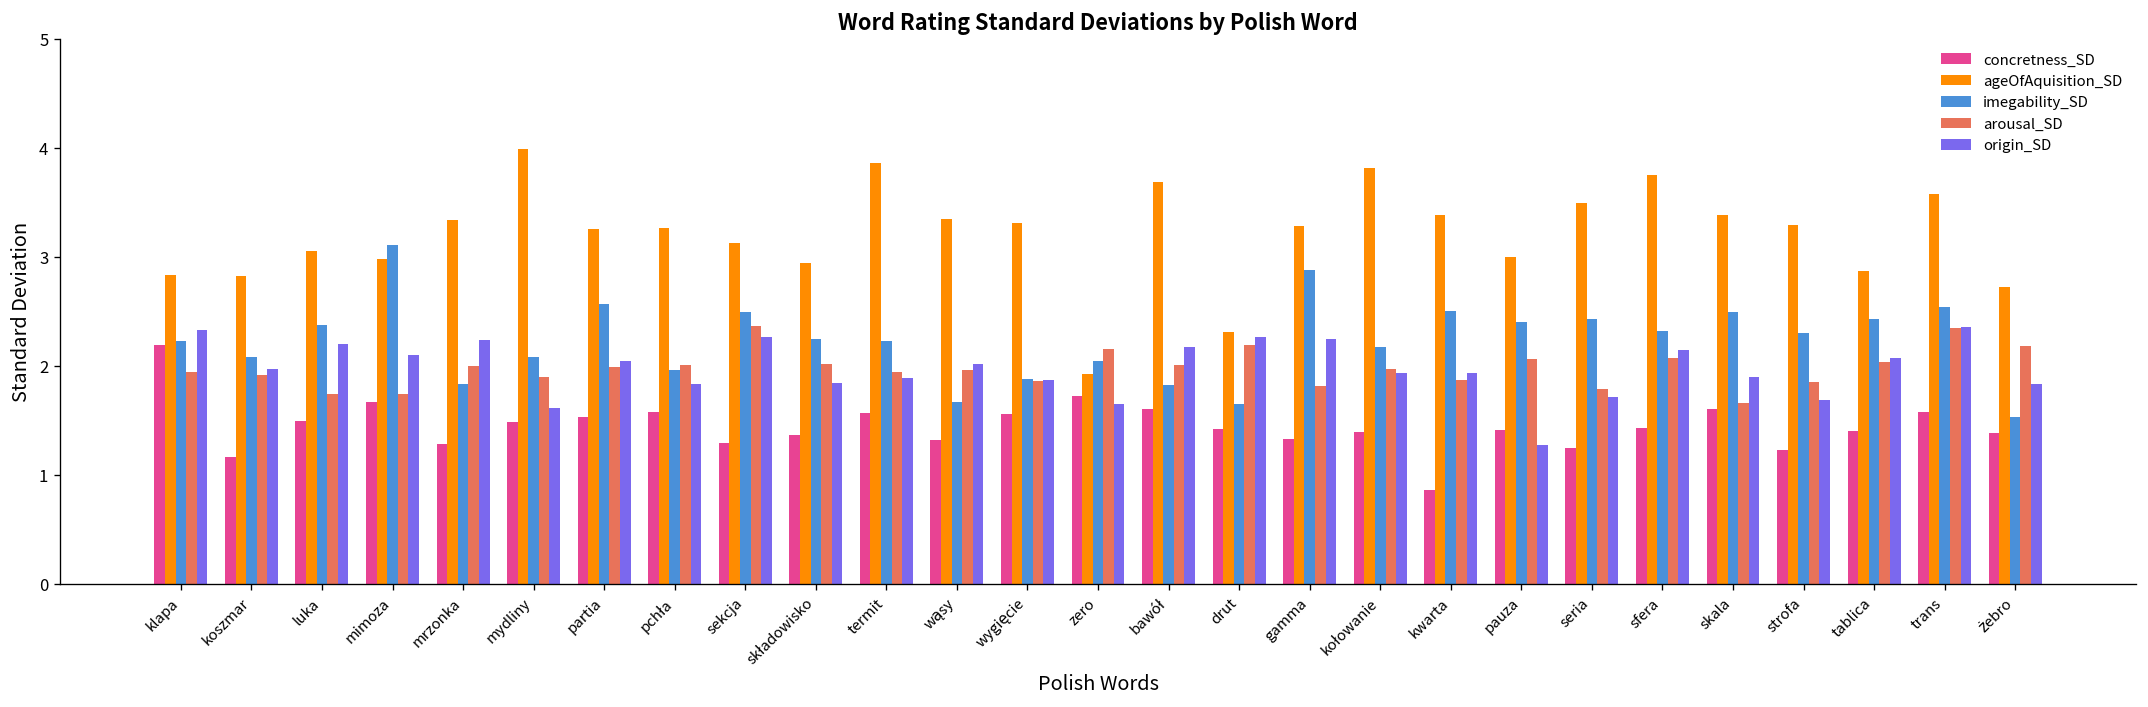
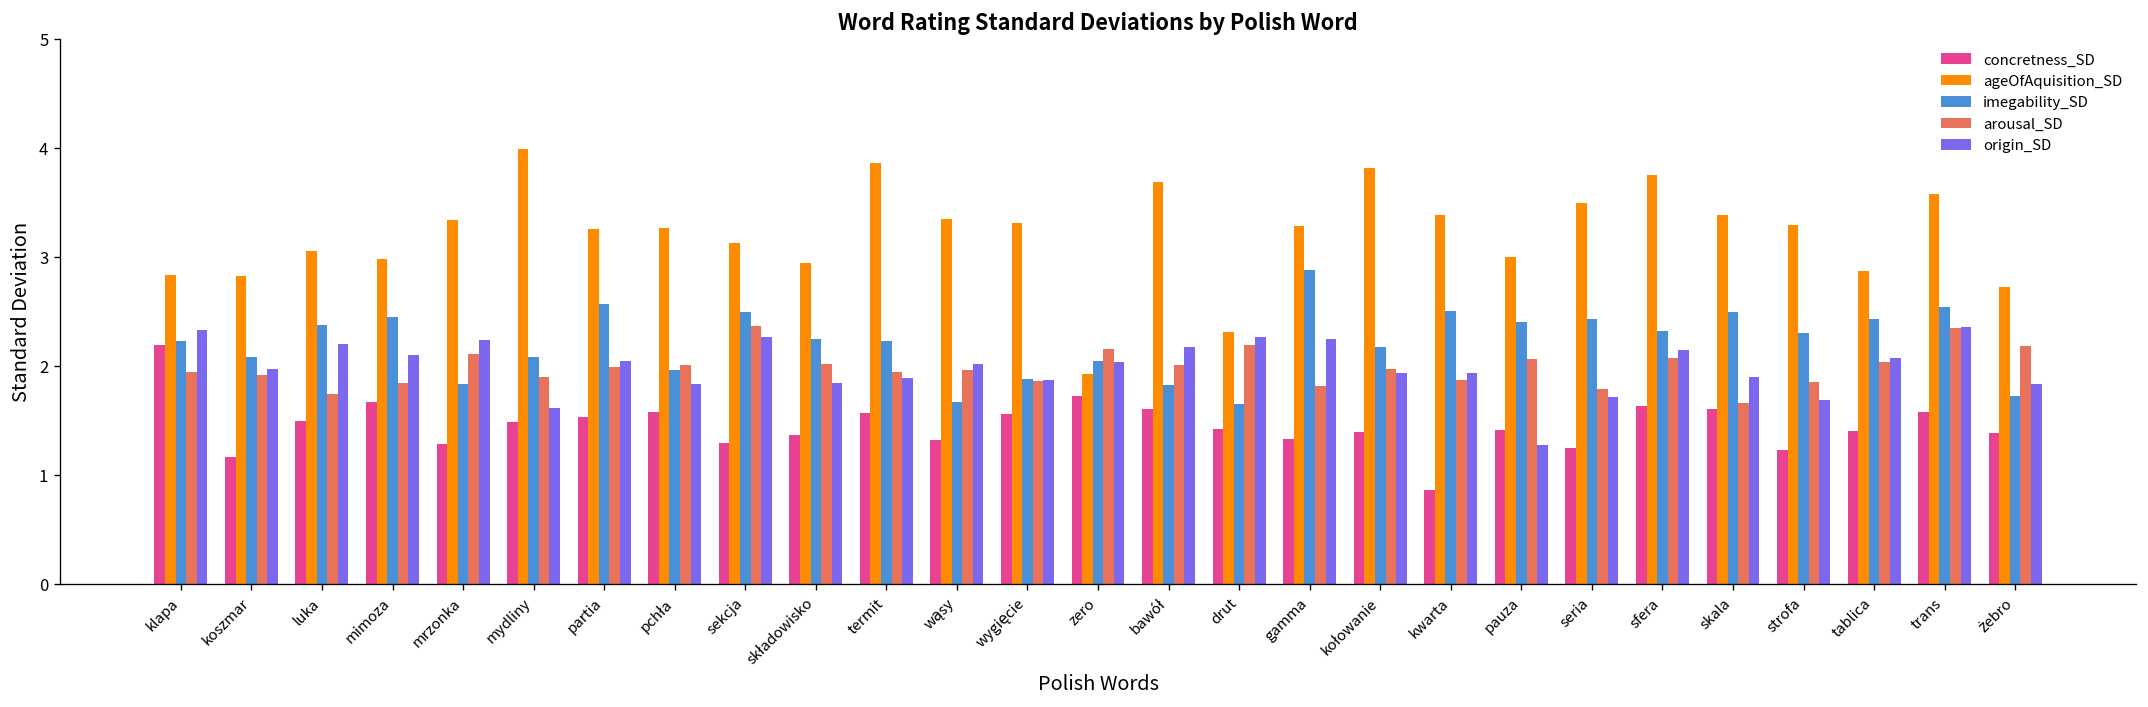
  {
    "concretness_SD": {
      "klapa": 2.2,
      "koszmar": 1.2,
      "luka": 1.5,
      "mimoza": 1.7,
      "mrzonka": 1.3,
      "mydliny": 1.5,
      "partia": 1.5,
      "pchła": 1.6,
      "sekcja": 1.3,
      "składowisko": 1.4,
      "termit": 1.6,
      "wąsy": 1.3,
      "wygięcie": 1.6,
      "zero": 1.7,
      "bawół": 1.6,
      "drut": 1.4,
      "gamma": 1.3,
      "kołowanie": 1.4,
      "kwarta": 0.9,
      "pauza": 1.4,
      "seria": 1.2,
-     "sfera": 1.4,
+     "sfera": 1.6,
      "skala": 1.6,
      "strofa": 1.2,
      "tablica": 1.4,
      "trans": 1.6,
      "żebro": 1.4
    },
    "ageOfAquisition_SD": {
      "klapa": 2.8,
      "koszmar": 2.8,
      "luka": 3.1,
      "mimoza": 3.0,
      "mrzonka": 3.3,
      "mydliny": 4.0,
      "partia": 3.3,
      "pchła": 3.3,
      "sekcja": 3.1,
      "składowisko": 2.9,
      "termit": 3.9,
      "wąsy": 3.3,
      "wygięcie": 3.3,
      "zero": 1.9,
      "bawół": 3.7,
      "drut": 2.3,
      "gamma": 3.3,
      "kołowanie": 3.8,
      "kwarta": 3.4,
      "pauza": 3.0,
      "seria": 3.5,
      "sfera": 3.8,
      "skala": 3.4,
      "strofa": 3.3,
      "tablica": 2.9,
      "trans": 3.6,
      "żebro": 2.7
    },
    "imegability_SD": {
      "klapa": 2.2,
      "koszmar": 2.1,
      "luka": 2.4,
-     "mimoza": 3.1,
+     "mimoza": 2.4,
      "mrzonka": 1.8,
      "mydliny": 2.1,
      "partia": 2.6,
      "pchła": 2.0,
      "sekcja": 2.5,
      "składowisko": 2.2,
      "termit": 2.2,
      "wąsy": 1.7,
      "wygięcie": 1.9,
      "zero": 2.0,
      "bawół": 1.8,
      "drut": 1.6,
      "gamma": 2.9,
      "kołowanie": 2.2,
      "kwarta": 2.5,
      "pauza": 2.4,
      "seria": 2.4,
      "sfera": 2.3,
      "skala": 2.5,
      "strofa": 2.3,
      "tablica": 2.4,
      "trans": 2.5,
-     "żebro": 1.5
+     "żebro": 1.7
    },
    "arousal_SD": {
      "klapa": 1.9,
      "koszmar": 1.9,
      "luka": 1.7,
-     "mimoza": 1.7,
-     "mrzonka": 2.0,
+     "mimoza": 1.8,
+     "mrzonka": 2.1,
      "mydliny": 1.9,
      "partia": 2.0,
      "pchła": 2.0,
      "sekcja": 2.4,
      "składowisko": 2.0,
      "termit": 1.9,
      "wąsy": 2.0,
      "wygięcie": 1.9,
      "zero": 2.2,
      "bawół": 2.0,
      "drut": 2.2,
      "gamma": 1.8,
      "kołowanie": 2.0,
      "kwarta": 1.9,
      "pauza": 2.1,
      "seria": 1.8,
      "sfera": 2.1,
      "skala": 1.7,
      "strofa": 1.9,
      "tablica": 2.0,
      "trans": 2.3,
      "żebro": 2.2
    },
    "origin_SD": {
      "klapa": 2.3,
      "koszmar": 2.0,
      "luka": 2.2,
      "mimoza": 2.1,
      "mrzonka": 2.2,
      "mydliny": 1.6,
      "partia": 2.0,
      "pchła": 1.8,
      "sekcja": 2.3,
      "składowisko": 1.8,
      "termit": 1.9,
      "wąsy": 2.0,
      "wygięcie": 1.9,
-     "zero": 1.7,
+     "zero": 2.0,
      "bawół": 2.2,
      "drut": 2.3,
      "gamma": 2.2,
      "kołowanie": 1.9,
      "kwarta": 1.9,
      "pauza": 1.3,
      "seria": 1.7,
      "sfera": 2.1,
      "skala": 1.9,
      "strofa": 1.7,
      "tablica": 2.1,
      "trans": 2.4,
      "żebro": 1.8
    }
  }
